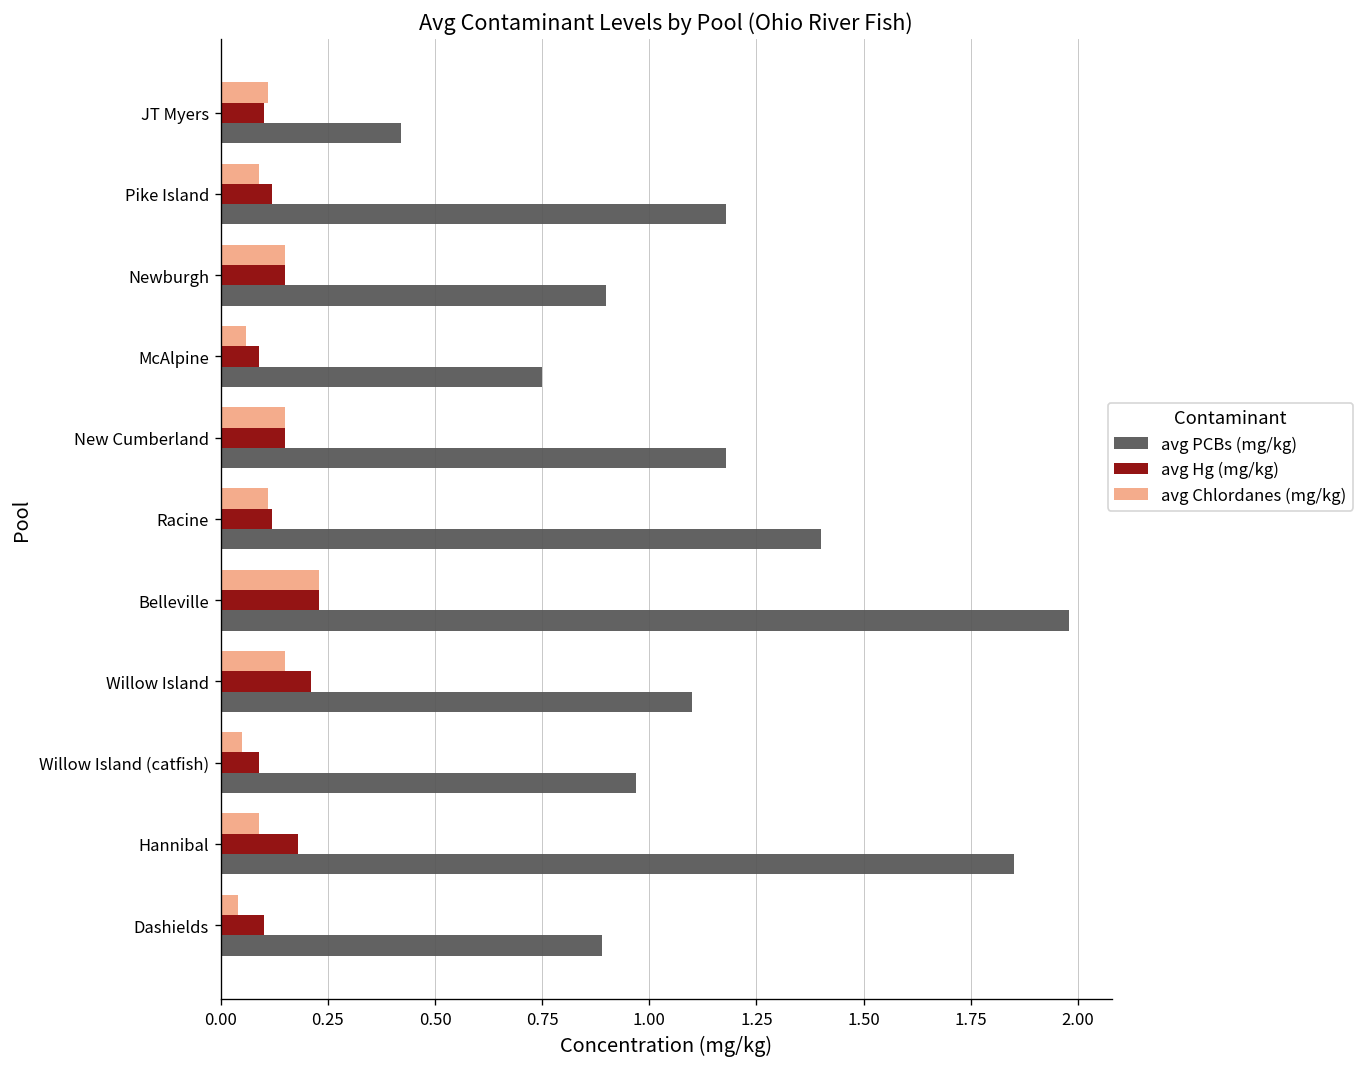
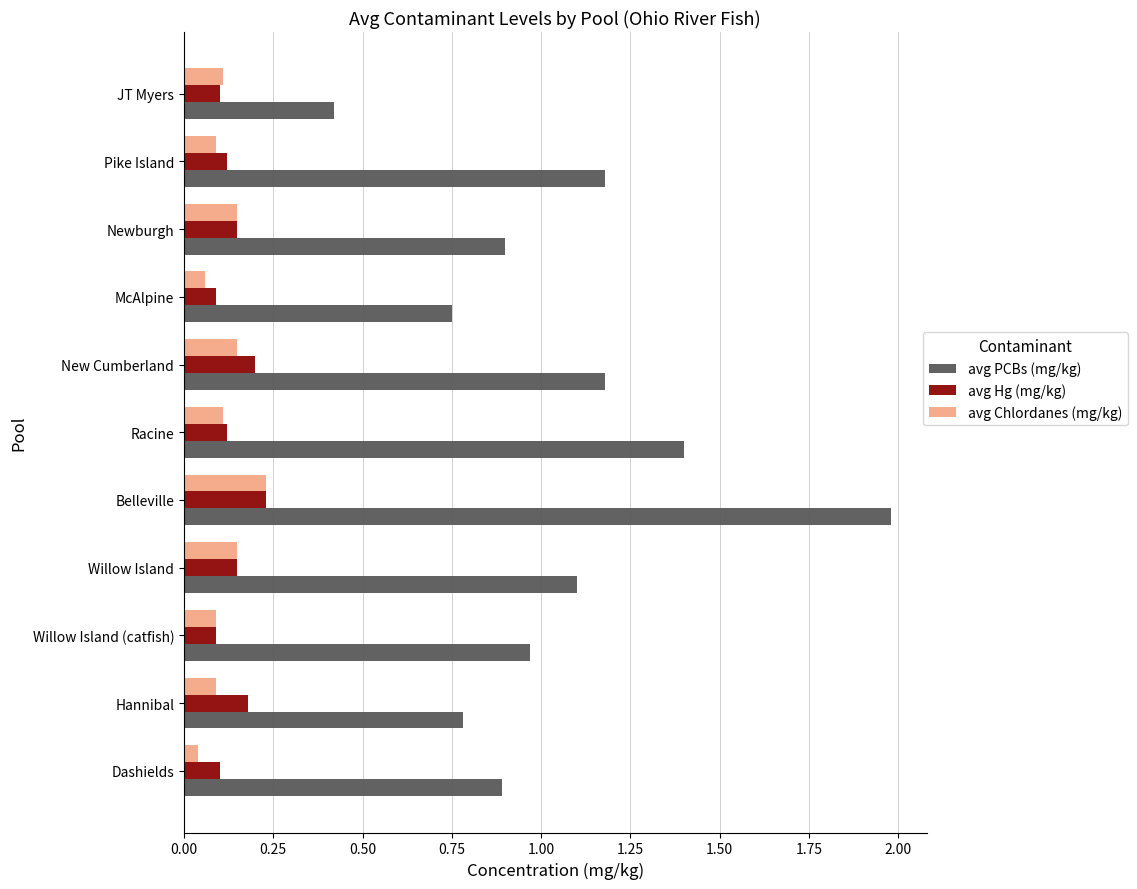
  {
    "avg PCBs (mg/kg)": {
      "JT Myers": 0.42,
      "Pike Island": 1.18,
      "Newburgh": 0.90,
      "McAlpine": 0.75,
      "New Cumberland": 1.18,
      "Racine": 1.40,
      "Belleville": 1.98,
      "Willow Island": 1.10,
      "Willow Island (catfish)": 0.97,
-     "Hannibal": 1.85,
+     "Hannibal": 0.78,
      "Dashields": 0.89
    },
    "avg Hg (mg/kg)": {
      "JT Myers": 0.10,
      "Pike Island": 0.12,
      "Newburgh": 0.15,
      "McAlpine": 0.09,
-     "New Cumberland": 0.15,
+     "New Cumberland": 0.20,
      "Racine": 0.12,
      "Belleville": 0.23,
-     "Willow Island": 0.21,
+     "Willow Island": 0.15,
      "Willow Island (catfish)": 0.09,
      "Hannibal": 0.18,
      "Dashields": 0.10
    },
    "avg Chlordanes (mg/kg)": {
      "JT Myers": 0.11,
      "Pike Island": 0.09,
      "Newburgh": 0.15,
      "McAlpine": 0.06,
      "New Cumberland": 0.15,
      "Racine": 0.11,
      "Belleville": 0.23,
      "Willow Island": 0.15,
-     "Willow Island (catfish)": 0.05,
+     "Willow Island (catfish)": 0.09,
      "Hannibal": 0.09,
      "Dashields": 0.04
    }
  }
